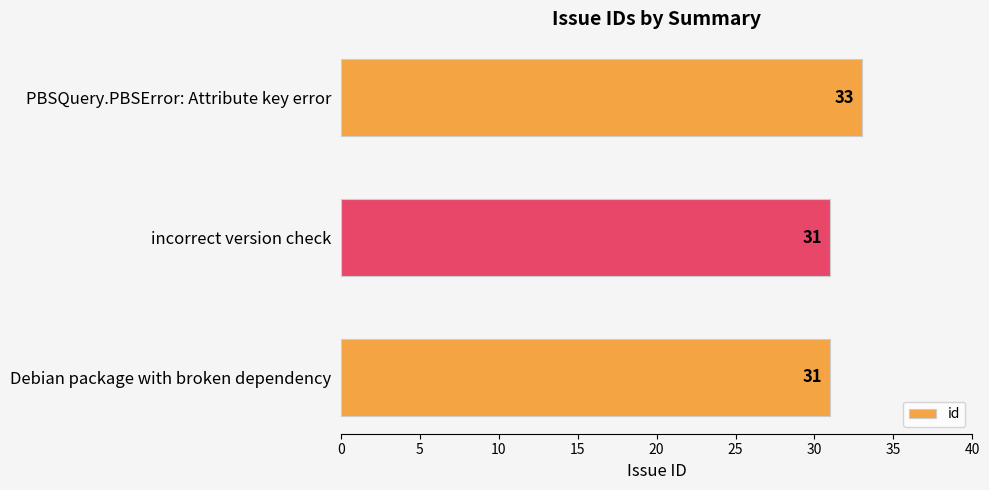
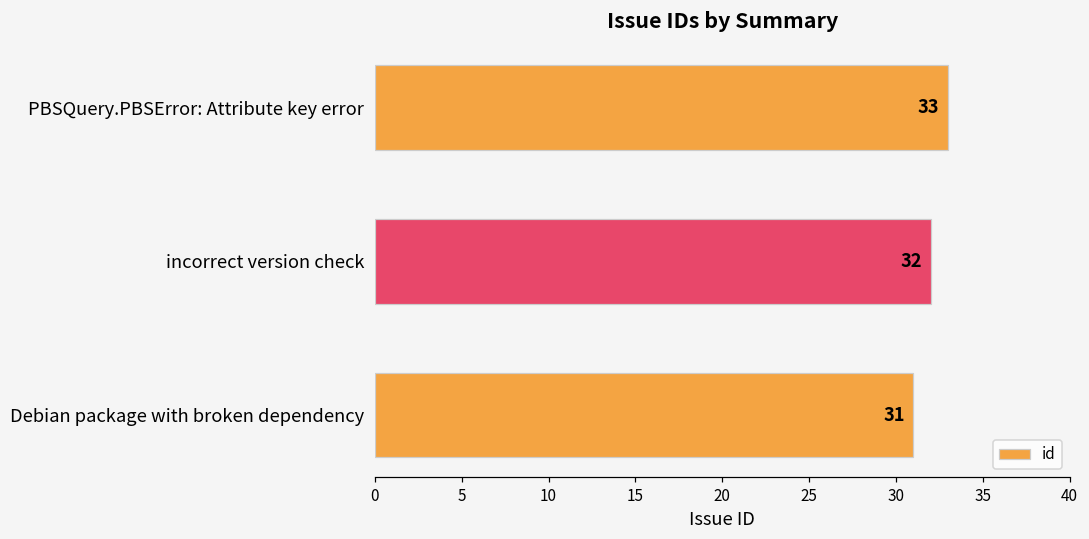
  {
    "PBSQuery.PBSError: Attribute key error": 33,
-   "incorrect version check": 31,
+   "incorrect version check": 32,
    "Debian package with broken dependency": 31
  }
